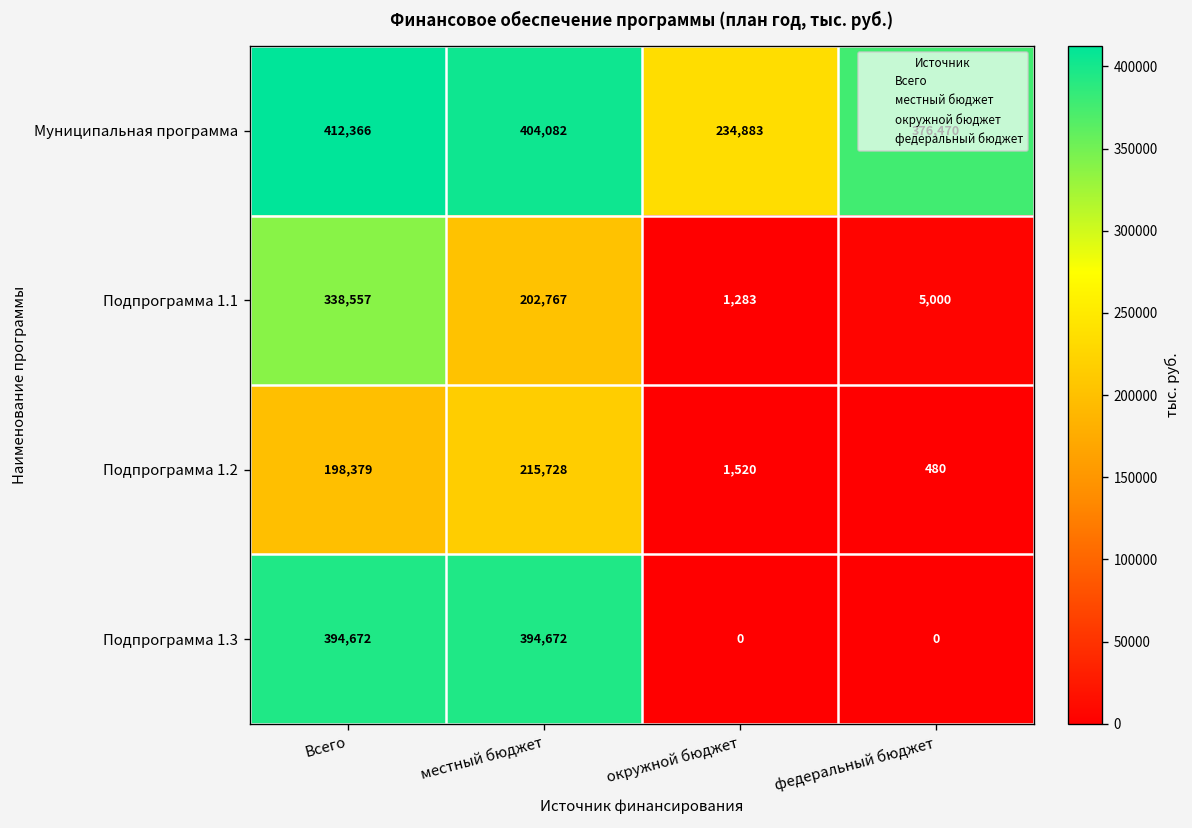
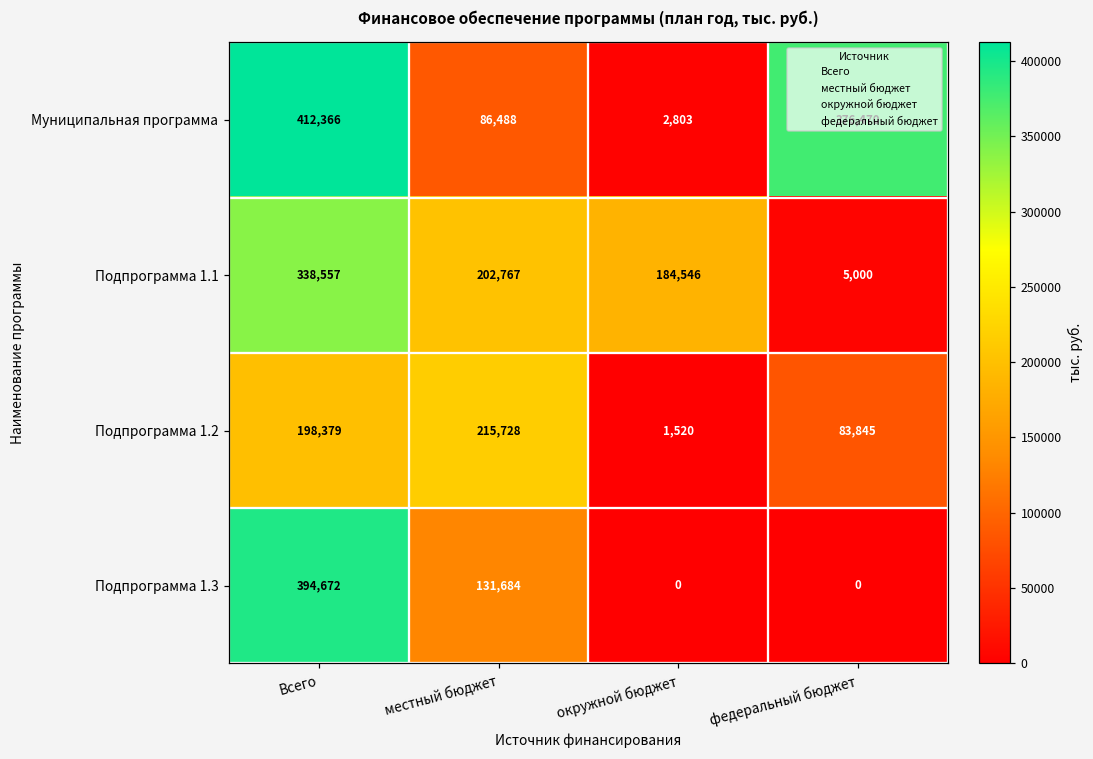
  {
    "Муниципальная программа": {
      "Всего": "412,366",
-     "местный бюджет": "404,082",
-     "окружной бюджет": "234,883"
+     "местный бюджет": "86,488",
+     "окружной бюджет": "2,803"
    },
    "Подпрограмма 1.1": {
      "Всего": "338,557",
      "местный бюджет": "202,767",
-     "окружной бюджет": "1,283",
+     "окружной бюджет": "184,546",
      "федеральный бюджет": "5,000"
    },
    "Подпрограмма 1.2": {
      "Всего": "198,379",
      "местный бюджет": "215,728",
      "окружной бюджет": "1,520",
-     "федеральный бюджет": "480"
+     "федеральный бюджет": "83,845"
    },
    "Подпрограмма 1.3": {
      "Всего": "394,672",
-     "местный бюджет": "394,672",
+     "местный бюджет": "131,684",
      "окружной бюджет": "0",
      "федеральный бюджет": "0"
    }
  }
